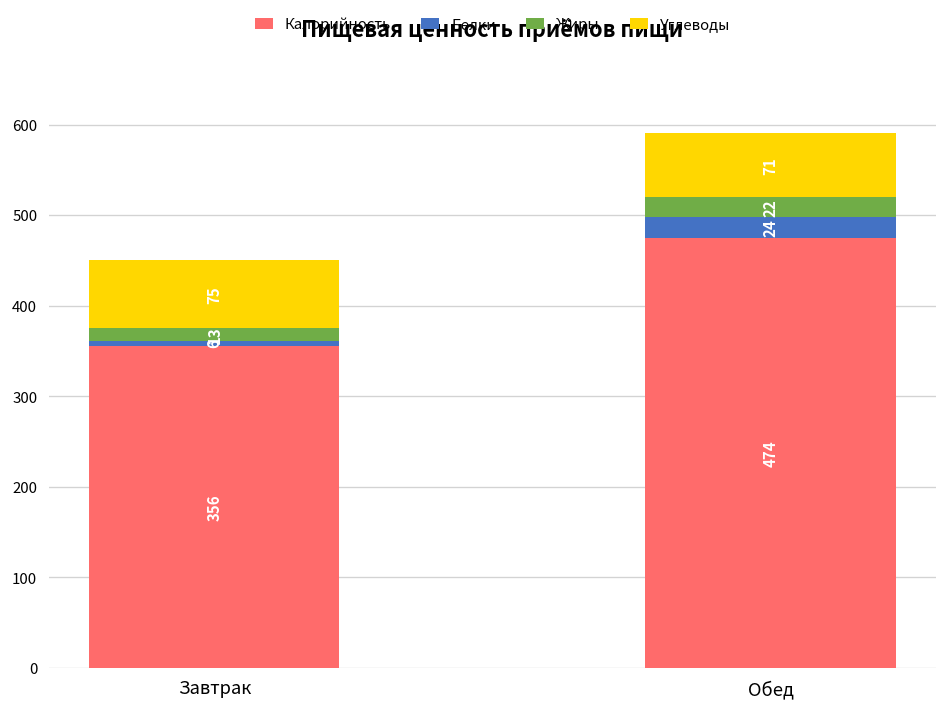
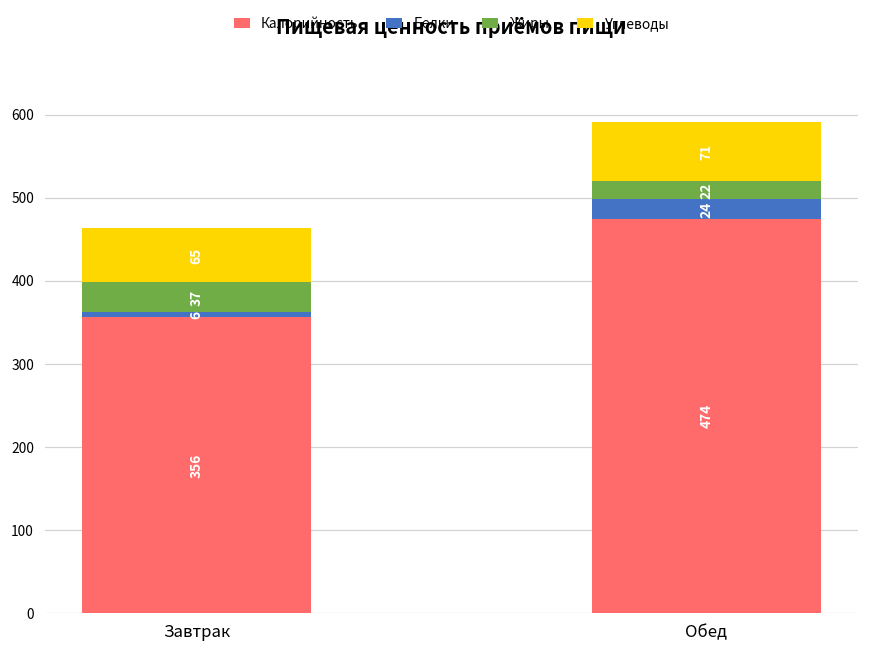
  {
    "Калорийность": {
      "Завтрак": 356,
      "Обед": 474
    },
    "Белки": {
      "Обед": 24
    },
    "Жиры": {
-     "Завтрак": 13,
+     "Завтрак": 37,
      "Обед": 22
    },
    "Углеводы": {
-     "Завтрак": 75,
+     "Завтрак": 65,
      "Обед": 71
    }
  }
